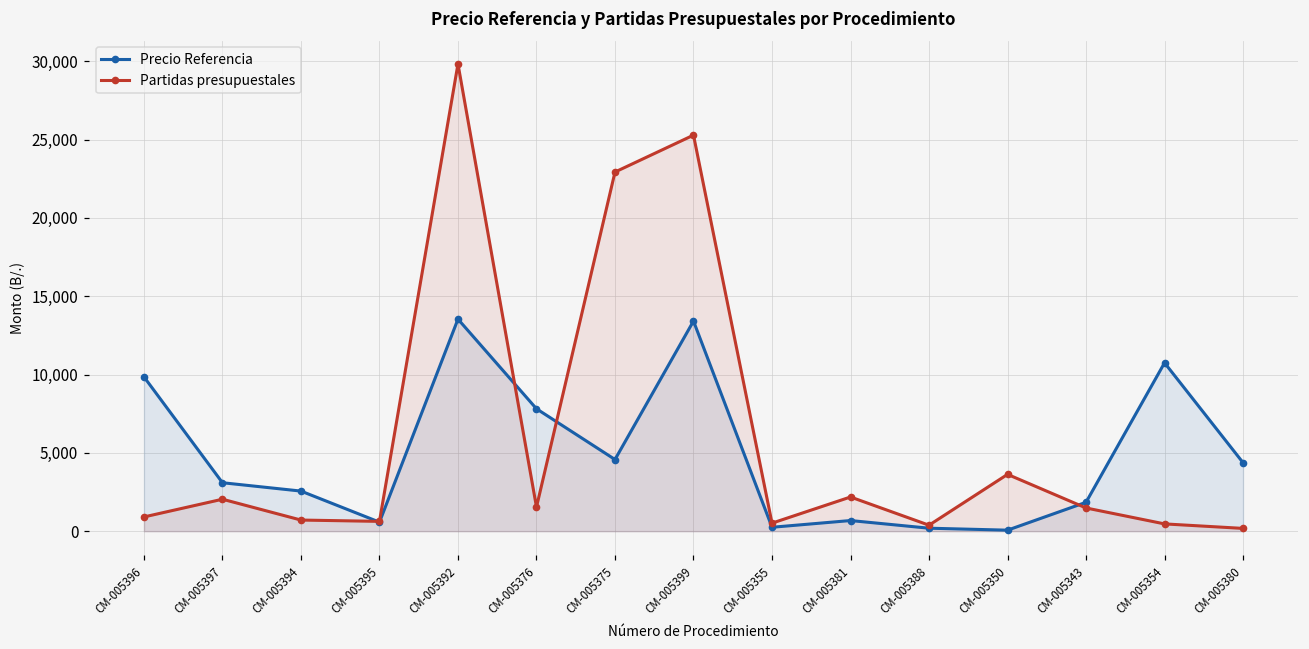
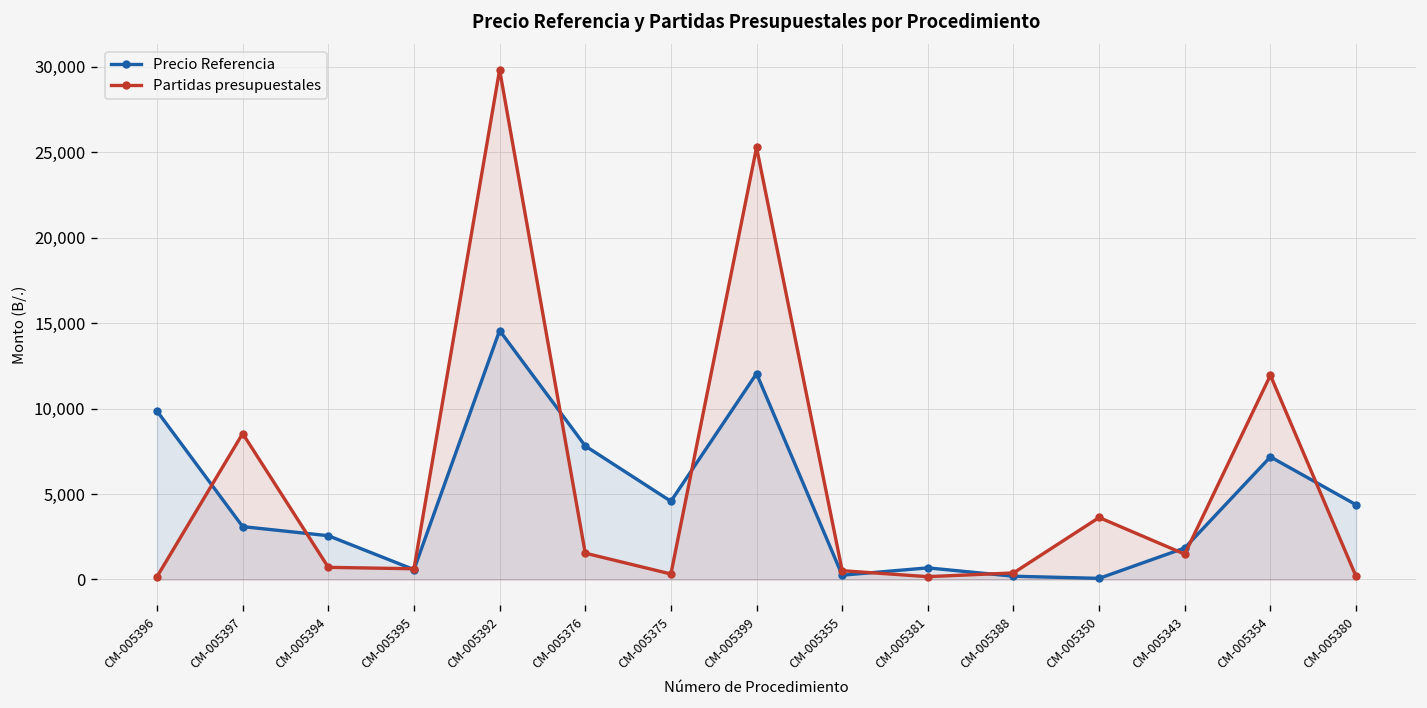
  {
    "Precio Referencia": {
      "CM-005396": "9,900",
      "CM-005397": "3,100",
      "CM-005394": "2,600",
-     "CM-005392": "13,500",
+     "CM-005392": "14,600",
      "CM-005376": "7,800",
      "CM-005375": "4,600",
-     "CM-005399": "13,400",
+     "CM-005399": "12,000",
      "CM-005355": "300",
      "CM-005381": "700",
      "CM-005388": "200",
      "CM-005350": "100",
      "CM-005343": "1,800",
-     "CM-005354": "10,700",
+     "CM-005354": "7,200",
      "CM-005380": "4,400"
    },
    "Partidas presupuestales": {
-     "CM-005396": "900",
-     "CM-005397": "2,000",
+     "CM-005396": "200",
+     "CM-005397": "8,500",
      "CM-005394": "700",
      "CM-005392": "29,800",
      "CM-005376": "1,500",
-     "CM-005375": "22,900",
+     "CM-005375": "300",
      "CM-005399": "25,300",
      "CM-005355": "500",
-     "CM-005381": "2,200",
+     "CM-005381": "200",
      "CM-005388": "400",
      "CM-005350": "3,600",
      "CM-005343": "1,500",
-     "CM-005354": "500",
+     "CM-005354": "11,900",
      "CM-005380": "200"
    }
  }
